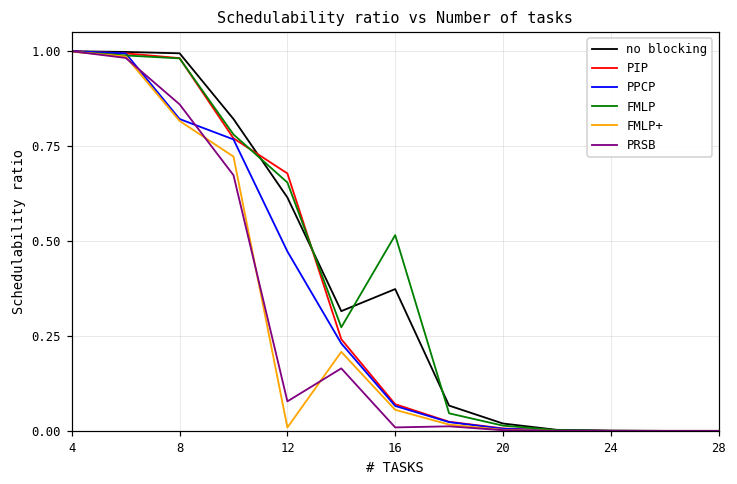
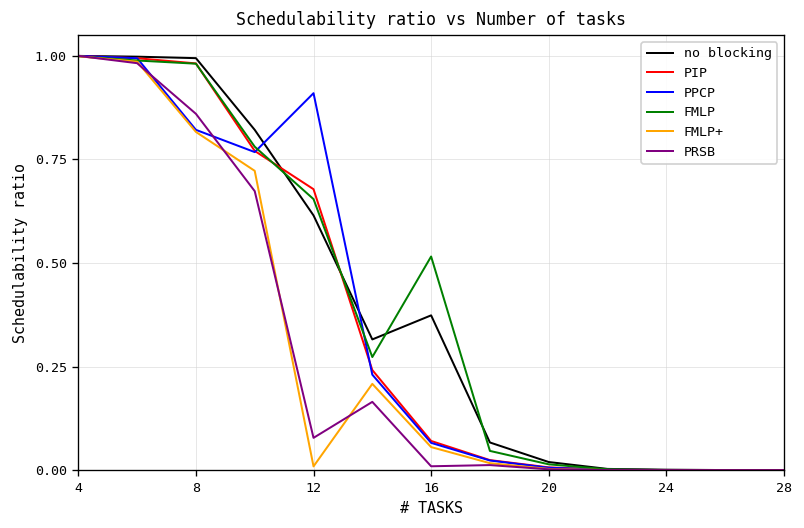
  {
    "no blocking": {
      "8": 0.99,
      "12": 0.61,
      "16": 0.37
    },
    "PIP": {
      "12": 0.68
    },
    "PPCP": {
-     "12": 0.47
+     "12": 0.91
    },
    "FMLP": {
      "12": 0.65,
      "16": 0.52
    },
    "FMLP+": {
      "12": 0.01,
      "16": 0.06
    },
    "PRSB": {
      "8": 0.86,
      "12": 0.08,
      "16": 0.01
    }
  }
